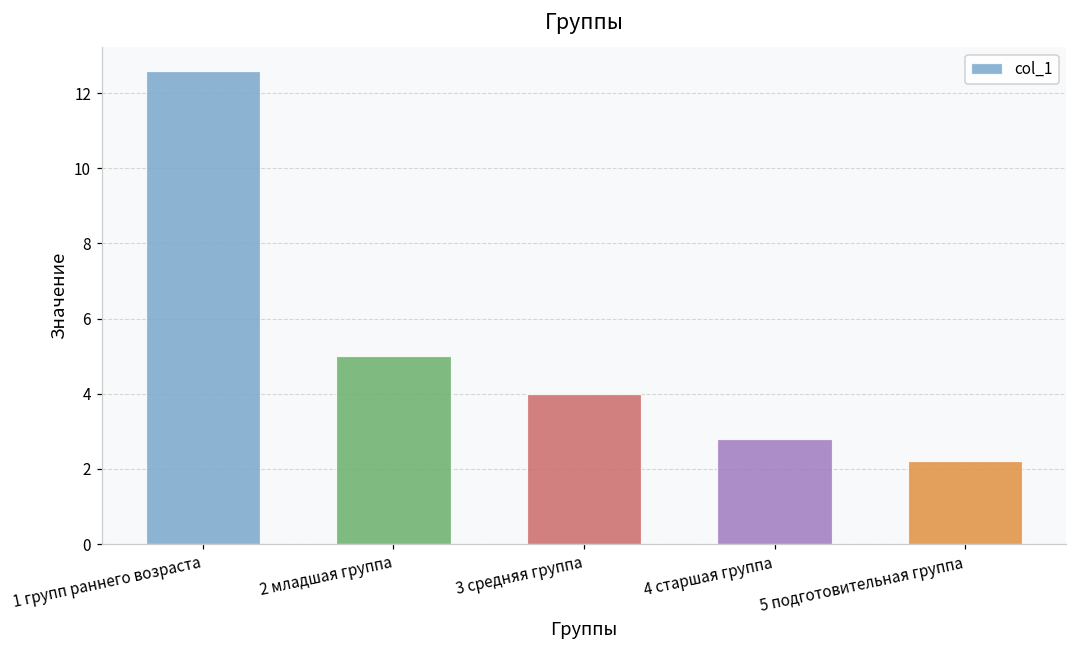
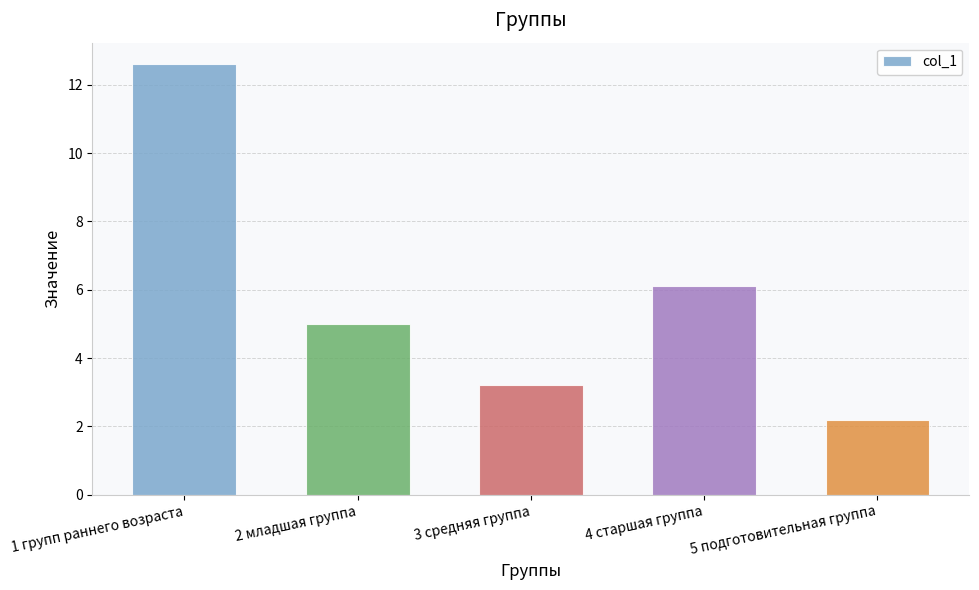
  {
    "1 групп раннего возраста": 12.6,
    "2 младшая группа": 5.0,
-   "3 средняя группа": 4.0,
-   "4 старшая группа": 2.8,
+   "3 средняя группа": 3.2,
+   "4 старшая группа": 6.1,
    "5 подготовительная группа": 2.2
  }
